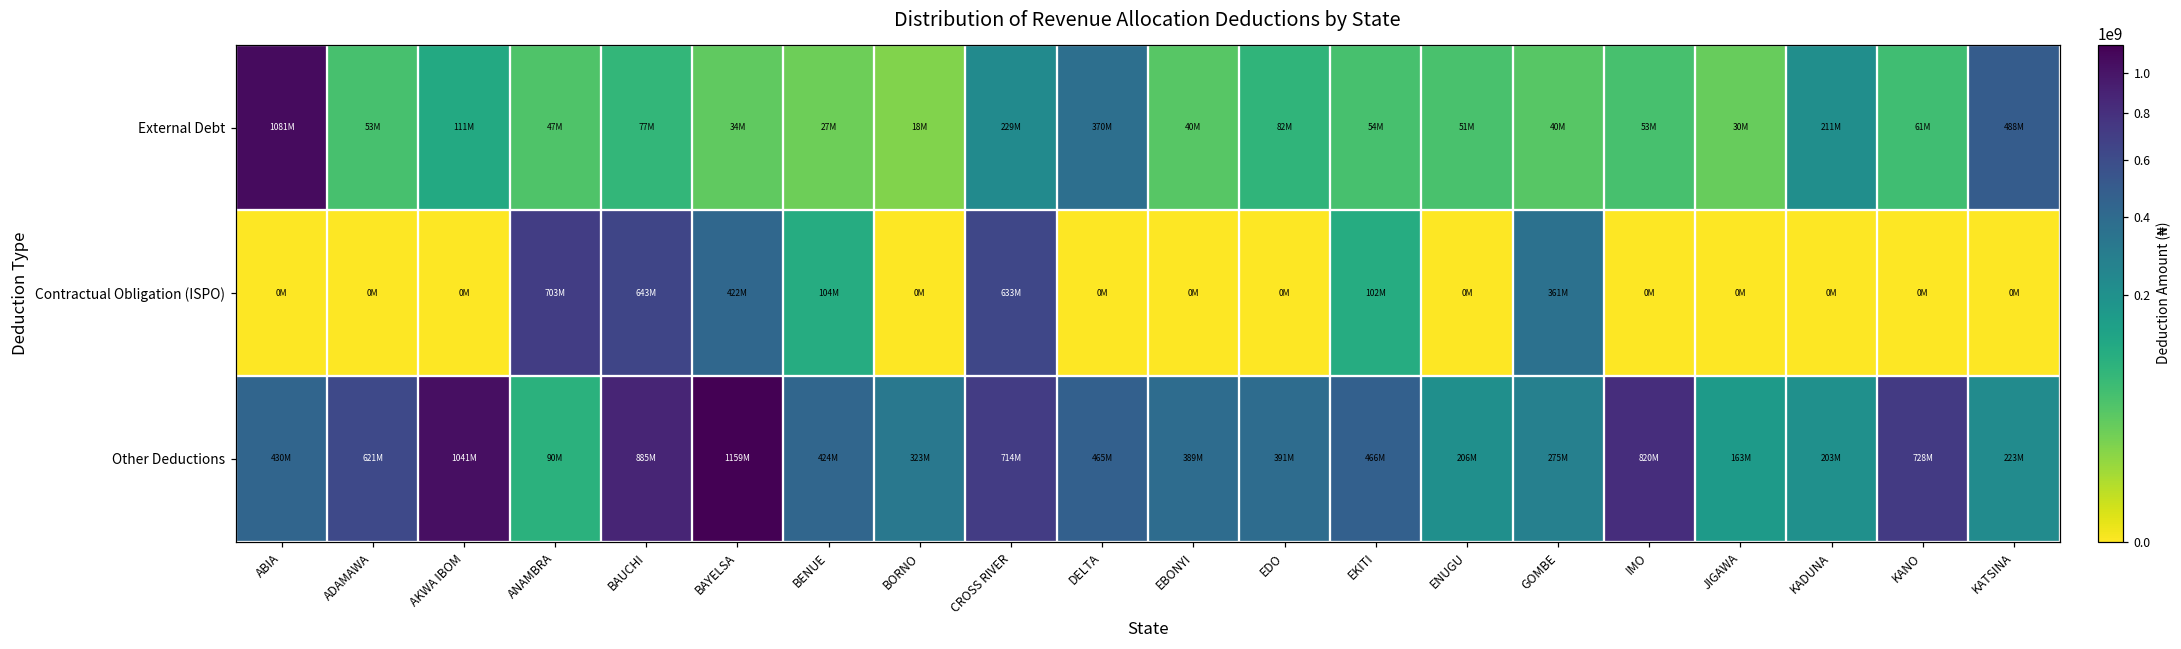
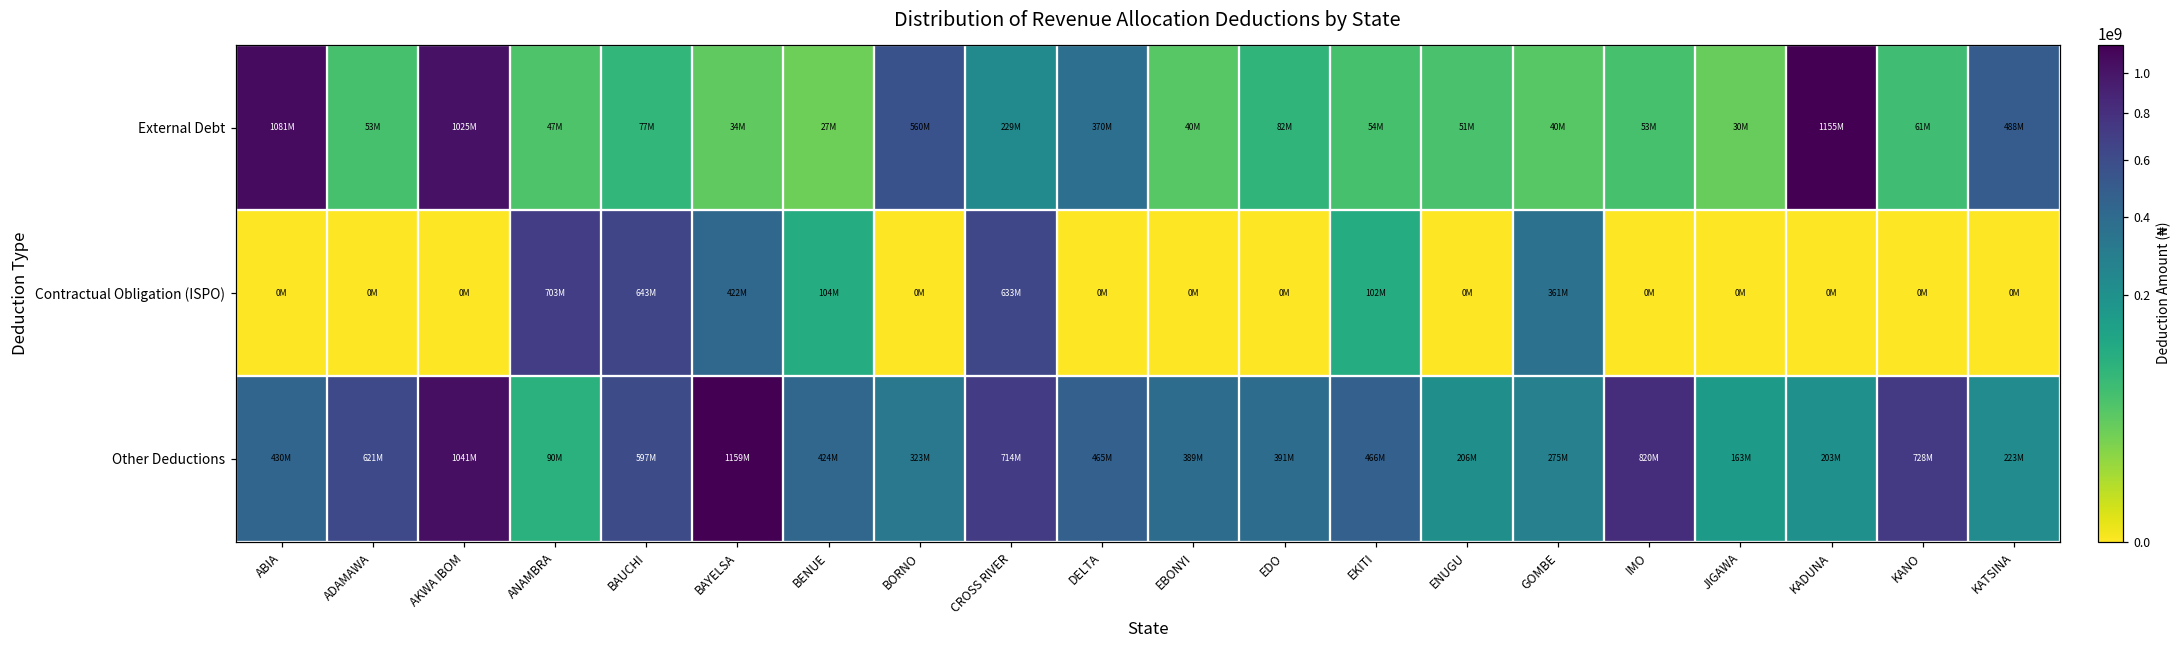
  {
    "External Debt": {
      "ABIA": "1081M",
      "ADAMAWA": "53M",
-     "AKWA IBOM": "111M",
+     "AKWA IBOM": "1025M",
      "ANAMBRA": "47M",
      "BAUCHI": "77M",
      "BAYELSA": "34M",
      "BENUE": "27M",
-     "BORNO": "18M",
+     "BORNO": "560M",
      "CROSS RIVER": "229M",
      "DELTA": "370M",
      "EBONYI": "40M",
      "EDO": "82M",
      "EKITI": "54M",
      "ENUGU": "51M",
      "GOMBE": "40M",
      "IMO": "53M",
      "JIGAWA": "30M",
-     "KADUNA": "211M",
+     "KADUNA": "1155M",
      "KANO": "61M",
      "KATSINA": "488M"
    },
    "Contractual Obligation (ISPO)": {
      "ABIA": "0M",
      "ADAMAWA": "0M",
      "AKWA IBOM": "0M",
      "ANAMBRA": "703M",
      "BAUCHI": "643M",
      "BAYELSA": "422M",
      "BENUE": "104M",
      "BORNO": "0M",
      "CROSS RIVER": "633M",
      "DELTA": "0M",
      "EBONYI": "0M",
      "EDO": "0M",
      "EKITI": "102M",
      "ENUGU": "0M",
      "GOMBE": "361M",
      "IMO": "0M",
      "JIGAWA": "0M",
      "KADUNA": "0M",
      "KANO": "0M",
      "KATSINA": "0M"
    },
    "Other Deductions": {
      "ABIA": "430M",
      "ADAMAWA": "621M",
      "AKWA IBOM": "1041M",
      "ANAMBRA": "90M",
-     "BAUCHI": "885M",
+     "BAUCHI": "597M",
      "BAYELSA": "1159M",
      "BENUE": "424M",
      "BORNO": "323M",
      "CROSS RIVER": "714M",
      "DELTA": "465M",
      "EBONYI": "389M",
      "EDO": "391M",
      "EKITI": "466M",
      "ENUGU": "206M",
      "GOMBE": "275M",
      "IMO": "820M",
      "JIGAWA": "163M",
      "KADUNA": "203M",
      "KANO": "728M",
      "KATSINA": "223M"
    }
  }
